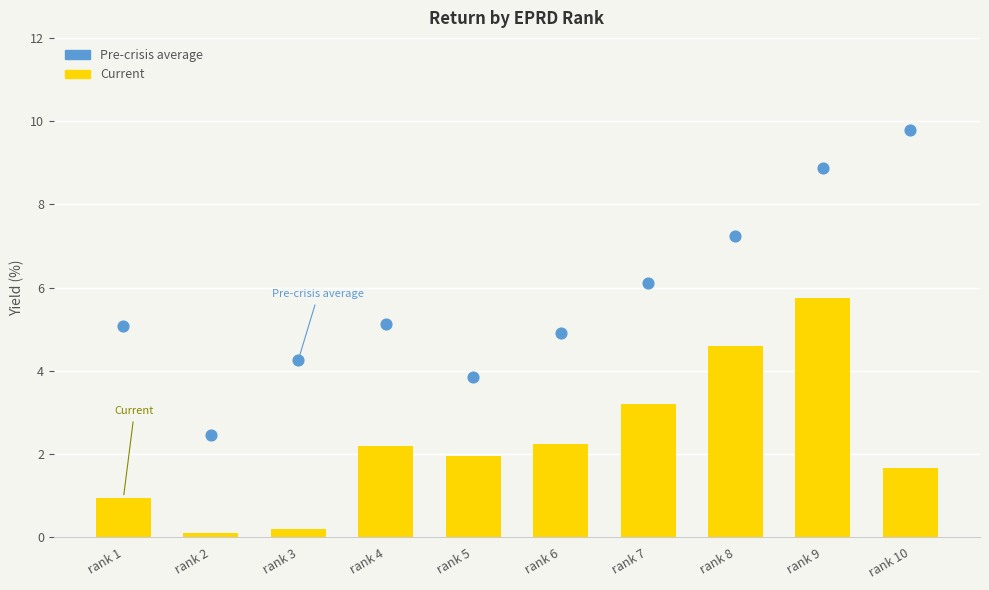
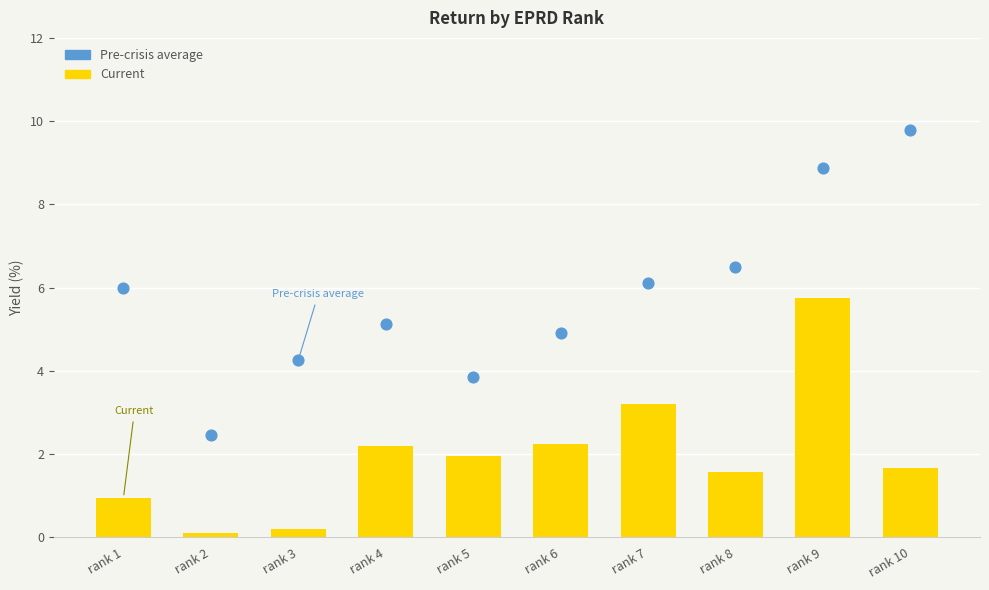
  {
    "Pre-crisis average": {
-     "rank 1": 5.1,
-     "rank 8": 7.2
+     "rank 1": 6.0,
+     "rank 8": 6.5
    },
    "Current": {
      "rank 1": 1.0,
      "rank 2": 0.1,
      "rank 3": 0.2,
      "rank 4": 2.2,
      "rank 5": 1.9,
      "rank 6": 2.2,
      "rank 7": 3.2,
-     "rank 8": 4.6,
+     "rank 8": 1.6,
      "rank 9": 5.7,
      "rank 10": 1.7
    }
  }
